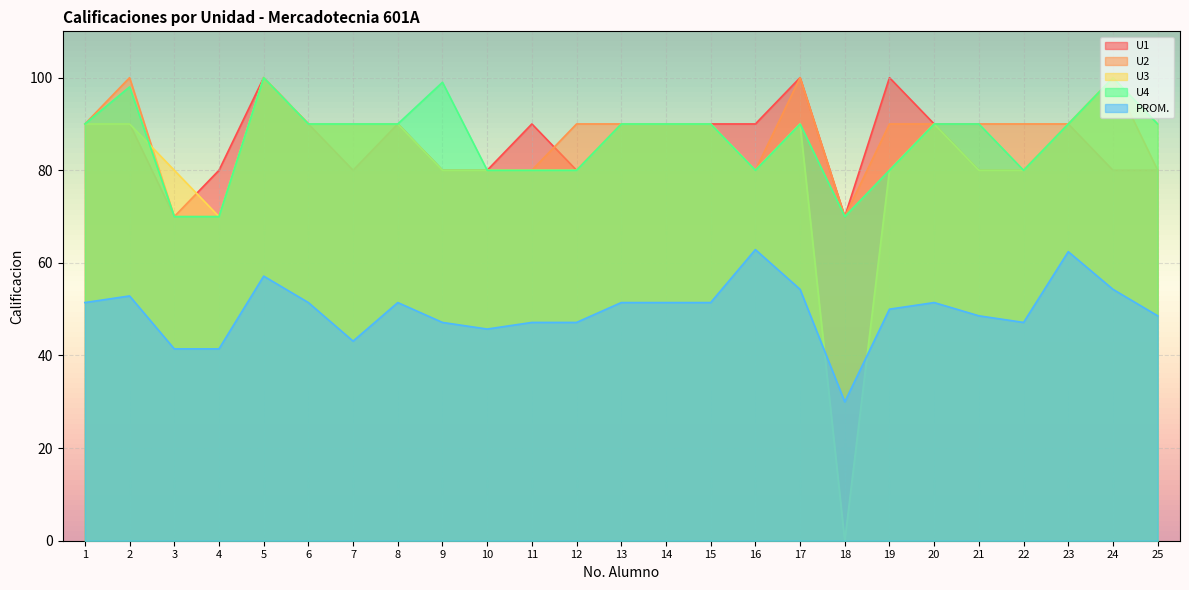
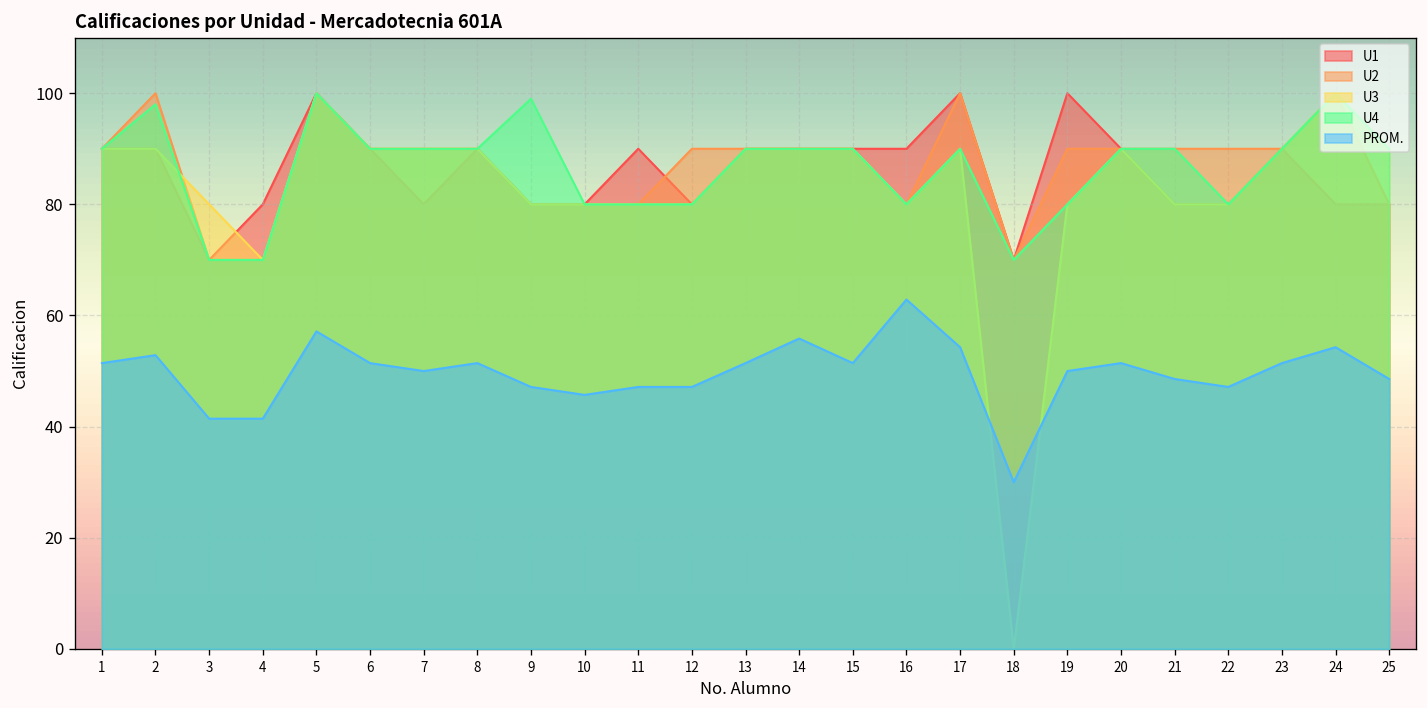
  {
    "U4": {
      "2": 98,
      "9": 99
    },
    "PROM.": {
      "1": 51,
      "2": 53,
      "3": 41,
      "4": 41,
      "5": 57,
      "6": 51,
-     "7": 43,
+     "7": 50,
      "8": 51,
      "9": 47,
      "10": 46,
      "11": 47,
      "12": 47,
      "13": 51,
-     "14": 51,
+     "14": 56,
      "15": 51,
      "16": 63,
      "17": 54,
      "18": 30,
      "19": 50,
      "20": 51,
      "21": 49,
      "22": 47,
-     "23": 62,
+     "23": 51,
      "24": 54,
      "25": 49
    }
  }
